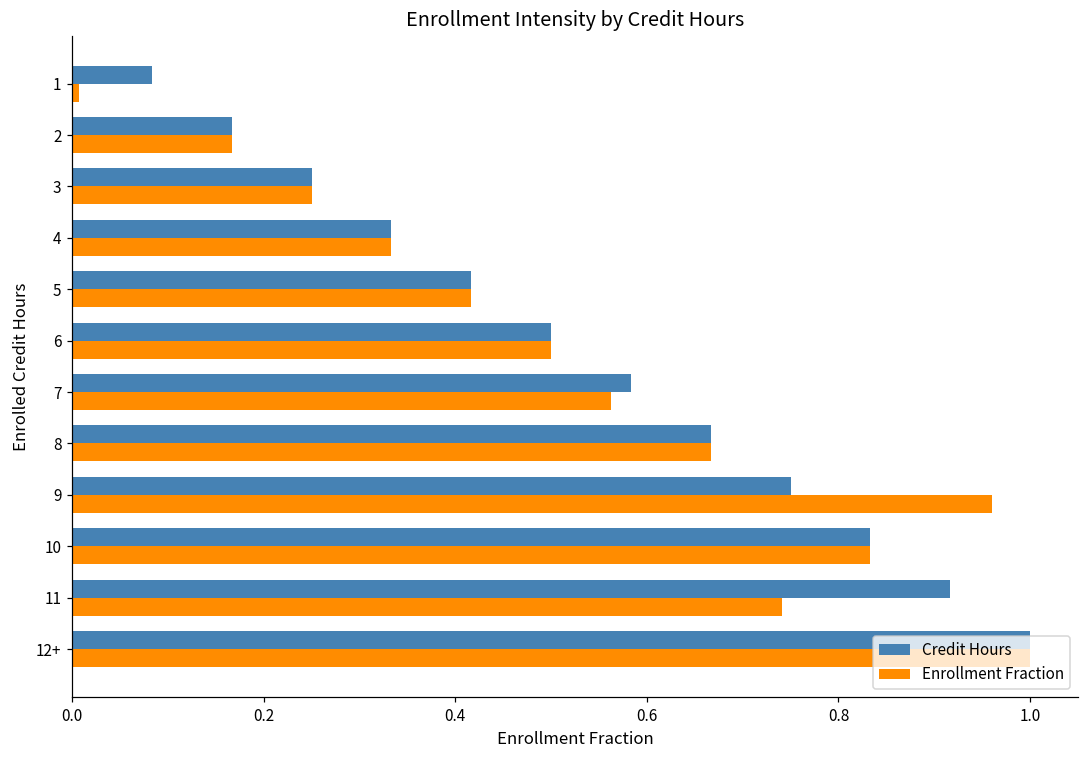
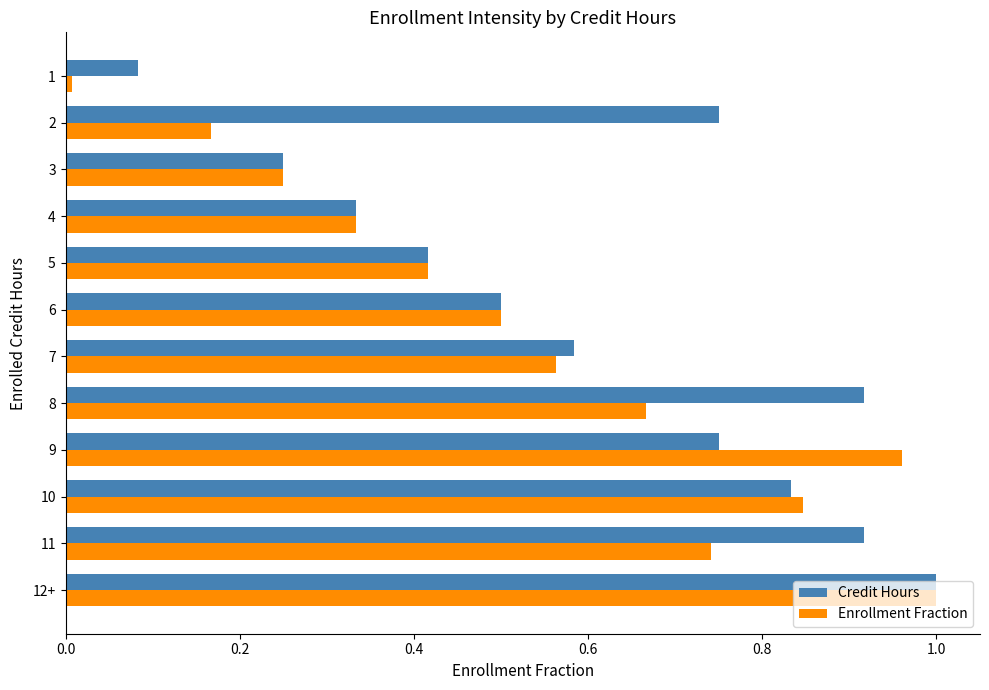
  {
    "Credit Hours": {
      "1": 0.08,
-     "2": 0.17,
+     "2": 0.75,
      "3": 0.25,
      "4": 0.33,
      "5": 0.42,
      "6": 0.50,
      "7": 0.58,
-     "8": 0.67,
+     "8": 0.92,
      "9": 0.75,
      "10": 0.83,
      "11": 0.92
    },
    "Enrollment Fraction": {
      "1": 0.01,
      "2": 0.17,
      "3": 0.25,
      "4": 0.33,
      "5": 0.42,
      "6": 0.50,
      "7": 0.56,
      "8": 0.67,
      "9": 0.96,
-     "10": 0.83,
+     "10": 0.85,
      "11": 0.74
    }
  }
